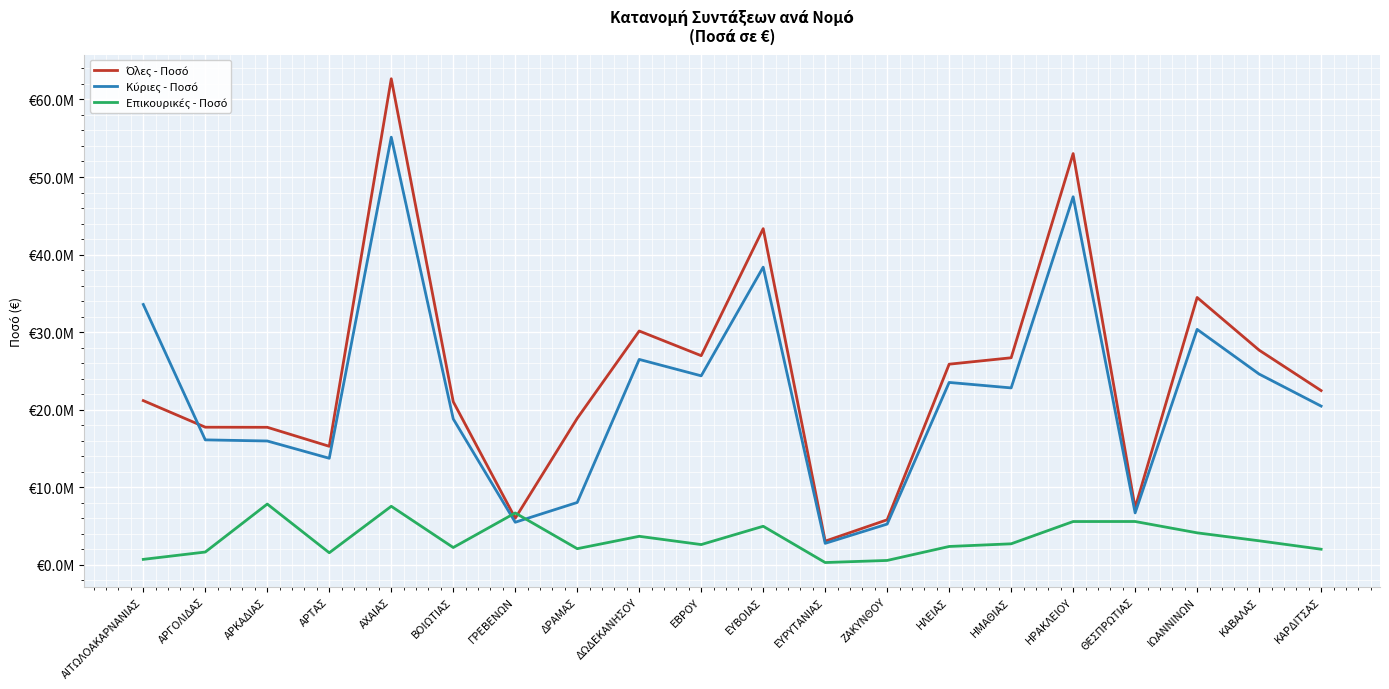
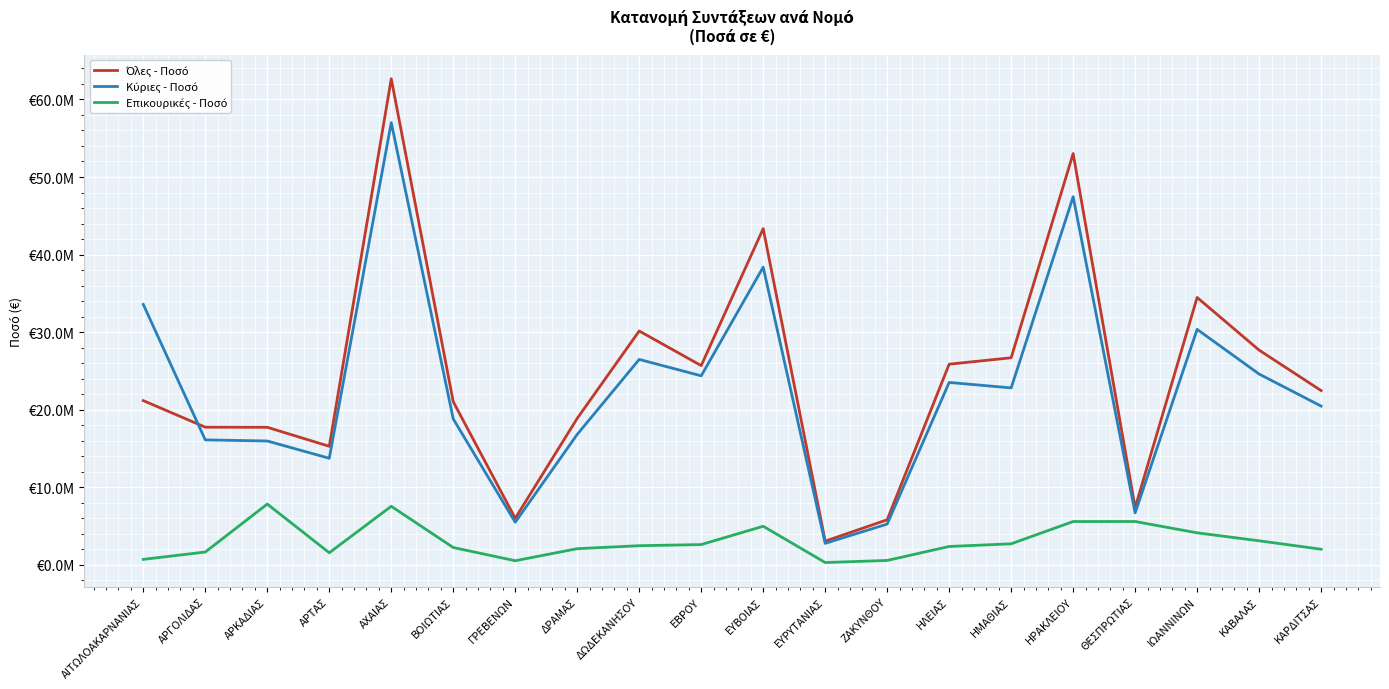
  {
    "Όλες - Ποσό": {
      "ΑΙΤΩΛΟΑΚΑΡΝΑΝΙΑΣ": "€21000000",
      "ΑΡΓΟΛΙΔΑΣ": "€18000000",
      "ΑΡΚΑΔΙΑΣ": "€18000000",
      "ΑΡΤΑΣ": "€15000000",
      "ΑΧΑΙΑΣ": "€63000000",
      "ΒΟΙΩΤΙΑΣ": "€21000000",
      "ΓΡΕΒΕΝΩΝ": "€6000000",
      "ΔΡΑΜΑΣ": "€19000000",
      "ΔΩΔΕΚΑΝΗΣΟΥ": "€30000000",
-     "ΕΒΡΟΥ": "€27000000",
+     "ΕΒΡΟΥ": "€26000000",
      "ΕΥΒΟΙΑΣ": "€43000000",
      "ΖΑΚΥΝΘΟΥ": "€6000000",
      "ΗΛΕΙΑΣ": "€26000000",
      "ΗΜΑΘΙΑΣ": "€27000000",
      "ΗΡΑΚΛΕΙΟΥ": "€53000000",
      "ΘΕΣΠΡΩΤΙΑΣ": "€7000000",
      "ΙΩΑΝΝΙΝΩΝ": "€34000000",
      "ΚΑΒΑΛΑΣ": "€28000000",
      "ΚΑΡΔΙΤΣΑΣ": "€22000000"
    },
    "Κύριες - Ποσό": {
      "ΑΙΤΩΛΟΑΚΑΡΝΑΝΙΑΣ": "€34000000",
      "ΑΡΓΟΛΙΔΑΣ": "€16000000",
      "ΑΡΚΑΔΙΑΣ": "€16000000",
      "ΑΡΤΑΣ": "€14000000",
-     "ΑΧΑΙΑΣ": "€55000000",
+     "ΑΧΑΙΑΣ": "€57000000",
      "ΒΟΙΩΤΙΑΣ": "€19000000",
      "ΓΡΕΒΕΝΩΝ": "€5000000",
-     "ΔΡΑΜΑΣ": "€8000000",
+     "ΔΡΑΜΑΣ": "€17000000",
      "ΔΩΔΕΚΑΝΗΣΟΥ": "€26000000",
      "ΕΒΡΟΥ": "€24000000",
      "ΕΥΒΟΙΑΣ": "€38000000",
      "ΖΑΚΥΝΘΟΥ": "€5000000",
      "ΗΛΕΙΑΣ": "€24000000",
      "ΗΜΑΘΙΑΣ": "€23000000",
      "ΗΡΑΚΛΕΙΟΥ": "€47000000",
      "ΘΕΣΠΡΩΤΙΑΣ": "€7000000",
      "ΙΩΑΝΝΙΝΩΝ": "€30000000",
      "ΚΑΒΑΛΑΣ": "€25000000",
      "ΚΑΡΔΙΤΣΑΣ": "€20000000"
    },
    "Επικουρικές - Ποσό": {
      "ΑΙΤΩΛΟΑΚΑΡΝΑΝΙΑΣ": "€1000000",
      "ΑΡΓΟΛΙΔΑΣ": "€2000000",
      "ΑΡΚΑΔΙΑΣ": "€8000000",
      "ΑΡΤΑΣ": "€2000000",
      "ΑΧΑΙΑΣ": "€8000000",
      "ΒΟΙΩΤΙΑΣ": "€2000000",
-     "ΓΡΕΒΕΝΩΝ": "€7000000",
+     "ΓΡΕΒΕΝΩΝ": "€1000000",
      "ΔΡΑΜΑΣ": "€2000000",
-     "ΔΩΔΕΚΑΝΗΣΟΥ": "€4000000",
+     "ΔΩΔΕΚΑΝΗΣΟΥ": "€2000000",
      "ΕΒΡΟΥ": "€3000000",
      "ΕΥΒΟΙΑΣ": "€5000000",
      "ΕΥΡΥΤΑΝΙΑΣ": "€0",
      "ΖΑΚΥΝΘΟΥ": "€1000000",
      "ΗΛΕΙΑΣ": "€2000000",
      "ΗΜΑΘΙΑΣ": "€3000000",
      "ΗΡΑΚΛΕΙΟΥ": "€6000000",
      "ΘΕΣΠΡΩΤΙΑΣ": "€6000000",
      "ΙΩΑΝΝΙΝΩΝ": "€4000000",
      "ΚΑΒΑΛΑΣ": "€3000000",
      "ΚΑΡΔΙΤΣΑΣ": "€2000000"
    }
  }
